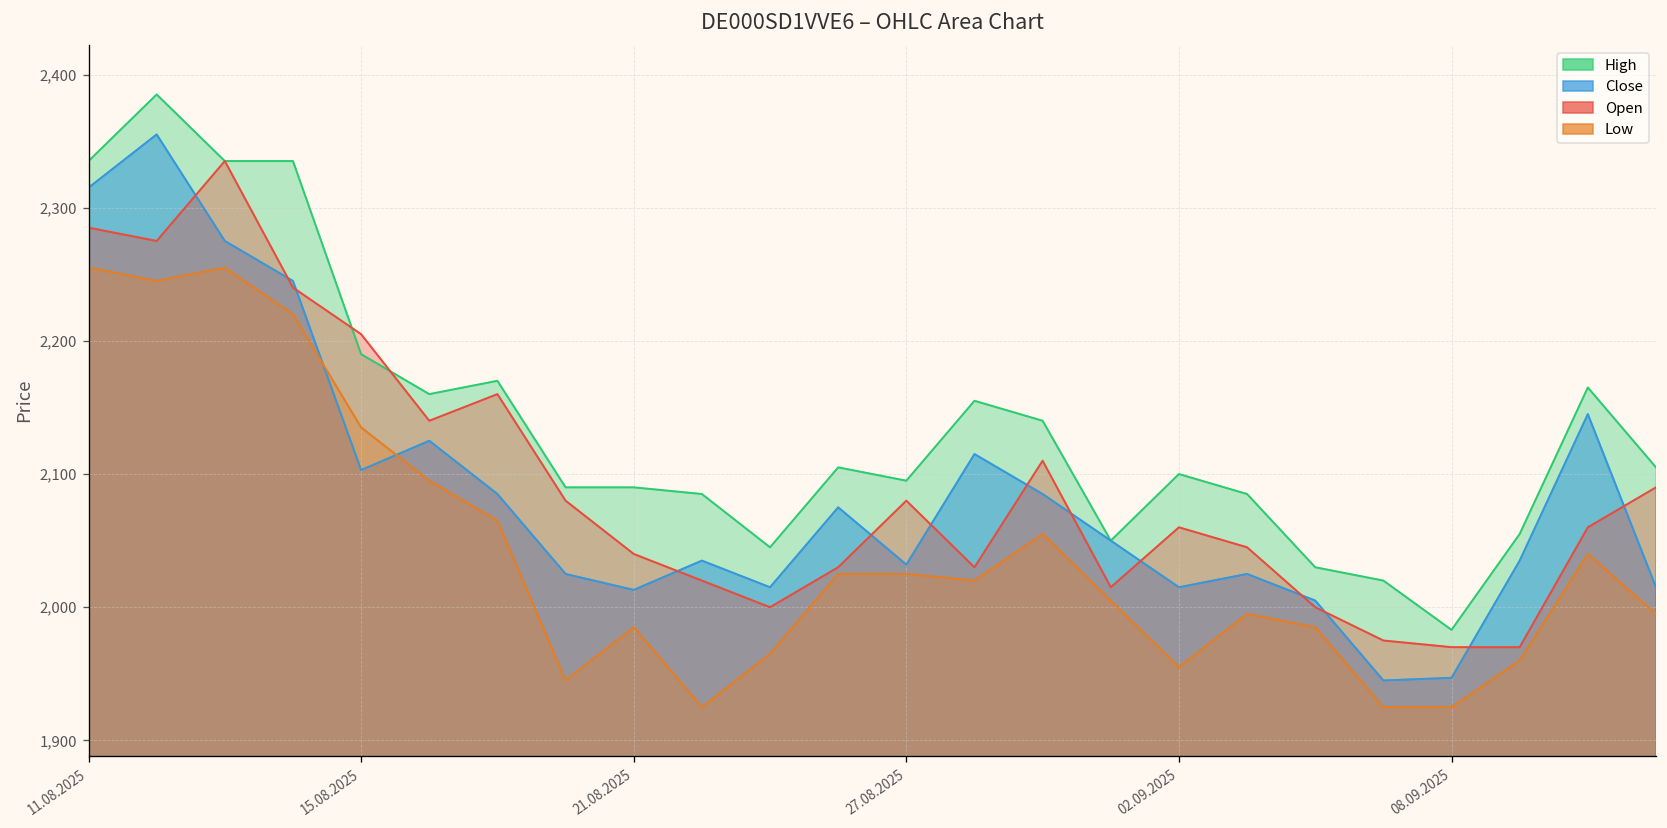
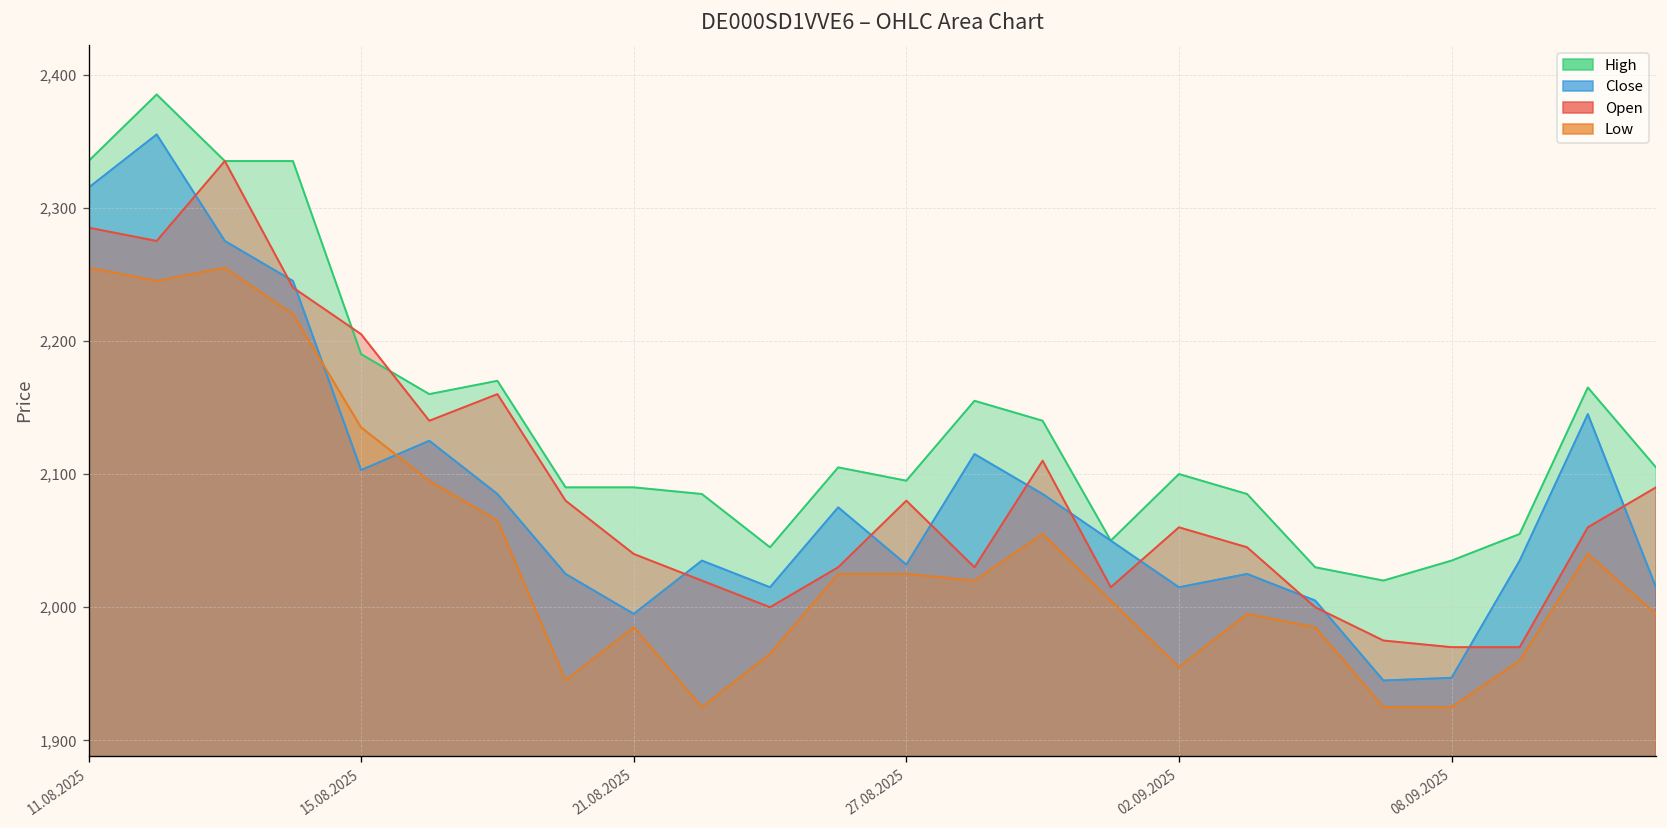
  {
    "High": {
      "11.08.2025": "2,335",
      "15.08.2025": "2,190",
      "21.08.2025": "2,090",
      "27.08.2025": "2,095",
      "02.09.2025": "2,100",
-     "08.09.2025": "1,983"
+     "08.09.2025": "2,035"
    },
    "Close": {
      "11.08.2025": "2,315",
      "15.08.2025": "2,103",
-     "21.08.2025": "2,013",
+     "21.08.2025": "1,995",
      "27.08.2025": "2,032",
      "02.09.2025": "2,015",
      "08.09.2025": "1,947"
    }
  }
